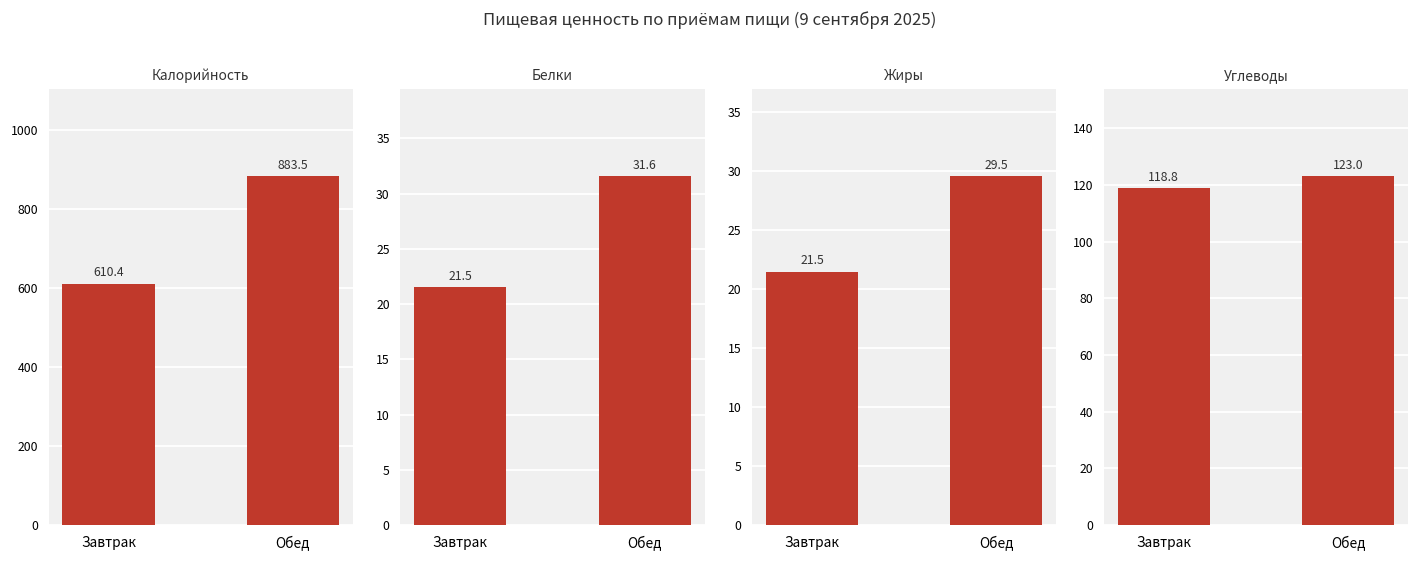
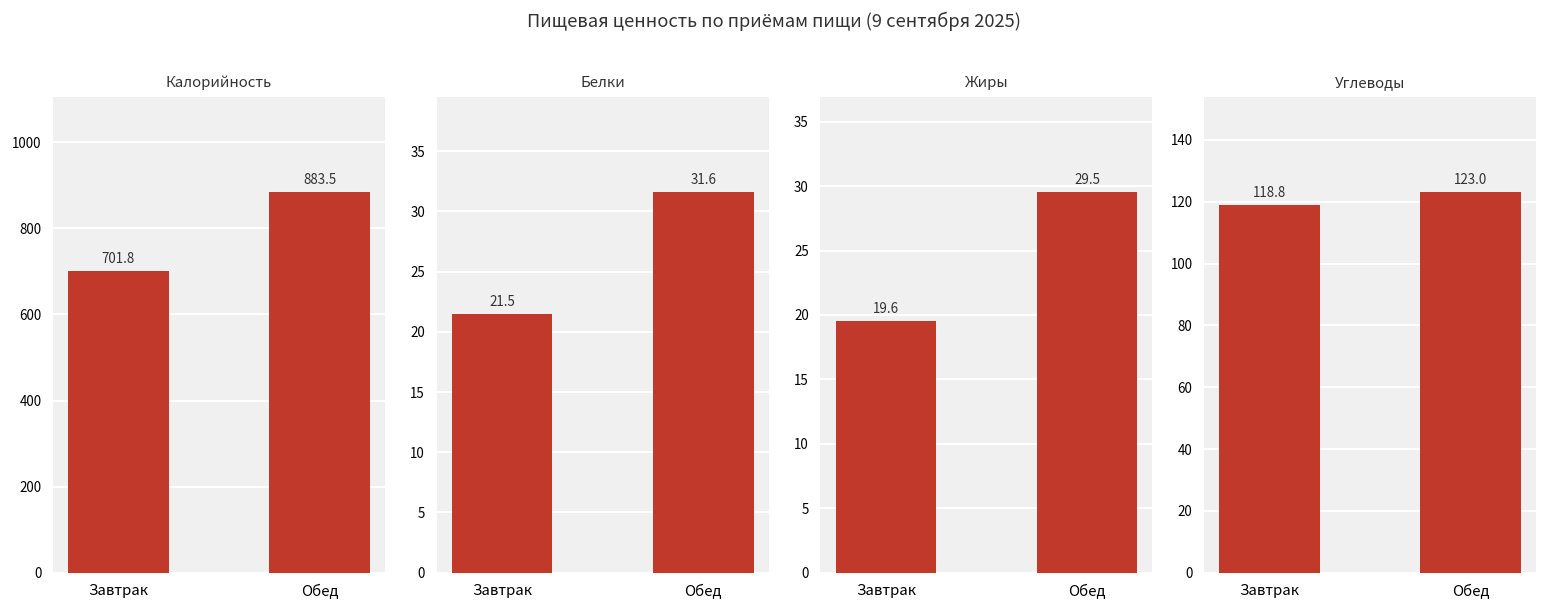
  {
    "Калорийность": {
-     "Завтрак": 610.4,
+     "Завтрак": 701.8,
      "Обед": 883.5
    },
    "Белки": {
      "Завтрак": 21.5,
      "Обед": 31.6
    },
    "Жиры": {
-     "Завтрак": 21.5,
+     "Завтрак": 19.6,
      "Обед": 29.5
    },
    "Углеводы": {
      "Завтрак": 118.8,
      "Обед": 123.0
    }
  }
